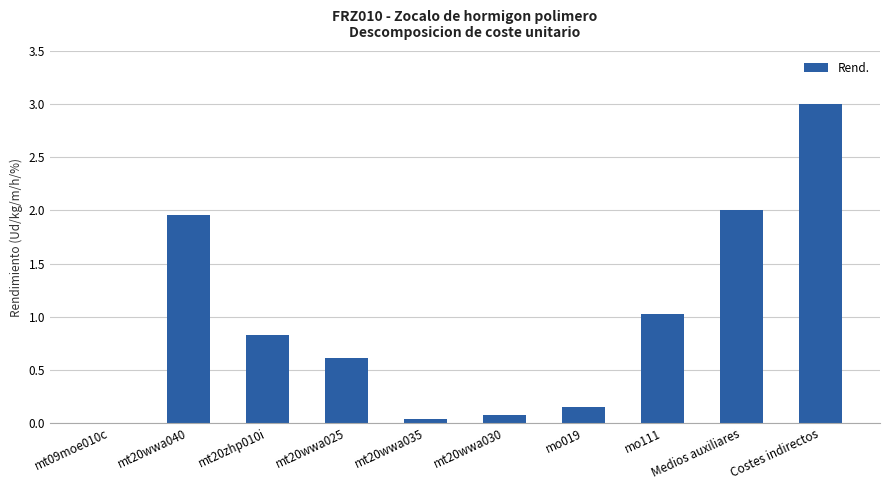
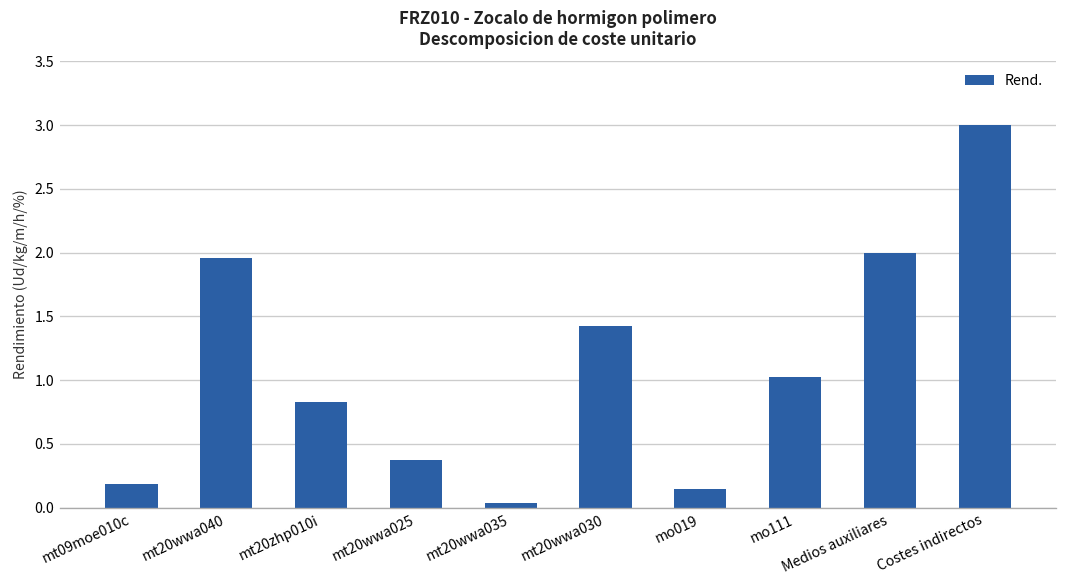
  {
-   "mt09moe010c": 0.00,
+   "mt09moe010c": 0.19,
    "mt20wwa040": 1.96,
    "mt20zhp010i": 0.83,
-   "mt20wwa025": 0.61,
+   "mt20wwa025": 0.38,
    "mt20wwa035": 0.04,
-   "mt20wwa030": 0.07,
+   "mt20wwa030": 1.42,
    "mo019": 0.15,
    "mo111": 1.02,
    "Medios auxiliares": 2.00,
    "Costes indirectos": 3.00
  }
